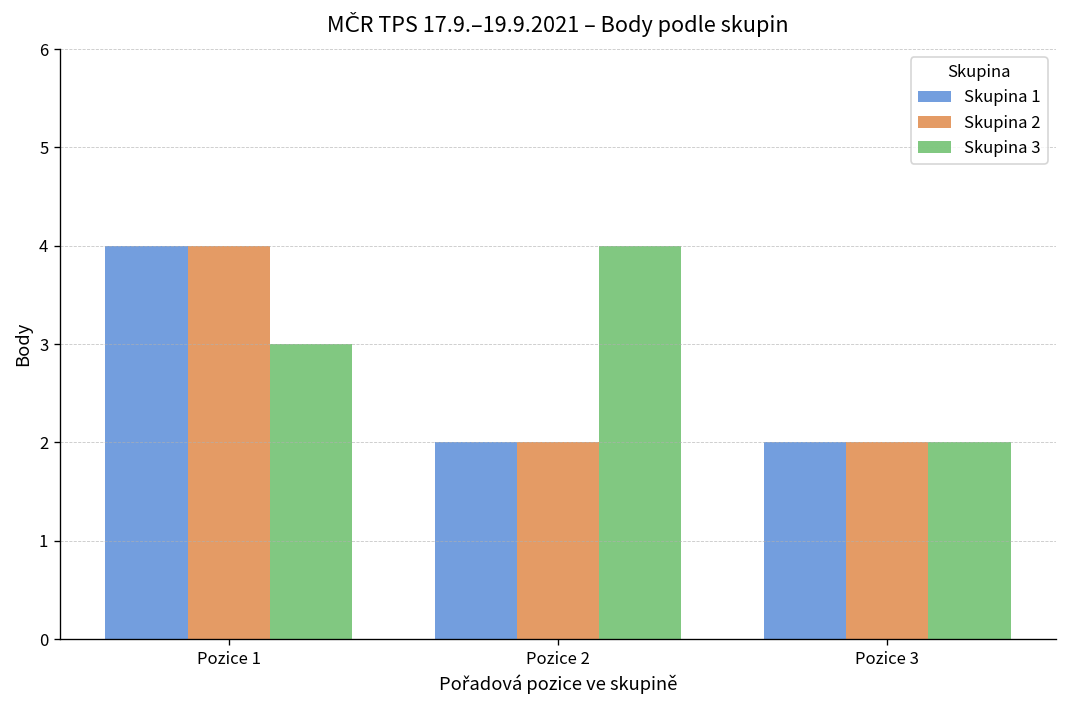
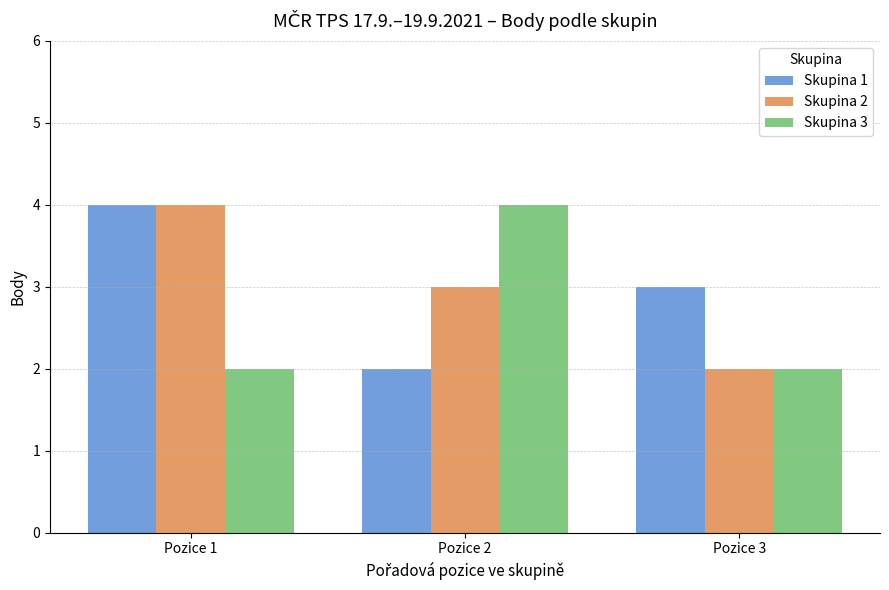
  {
    "Skupina 1": {
      "Pozice 1": 4,
      "Pozice 2": 2,
-     "Pozice 3": 2
+     "Pozice 3": 3
    },
    "Skupina 2": {
      "Pozice 1": 4,
-     "Pozice 2": 2,
+     "Pozice 2": 3,
      "Pozice 3": 2
    },
    "Skupina 3": {
-     "Pozice 1": 3,
+     "Pozice 1": 2,
      "Pozice 2": 4,
      "Pozice 3": 2
    }
  }
